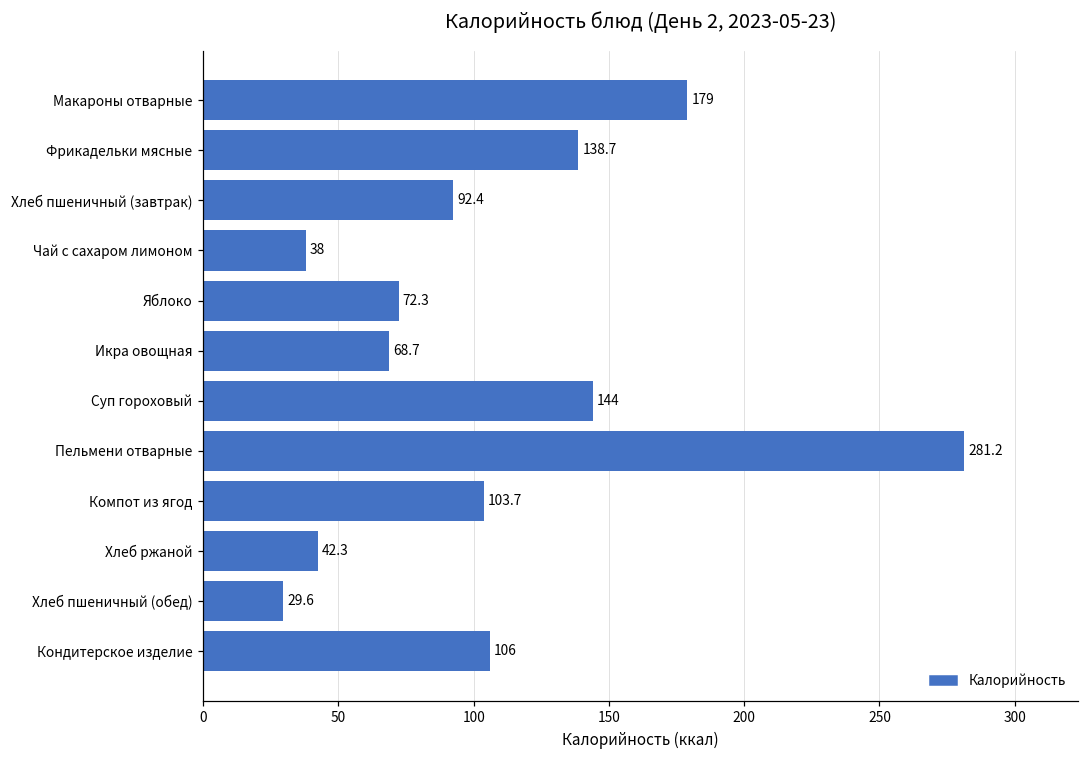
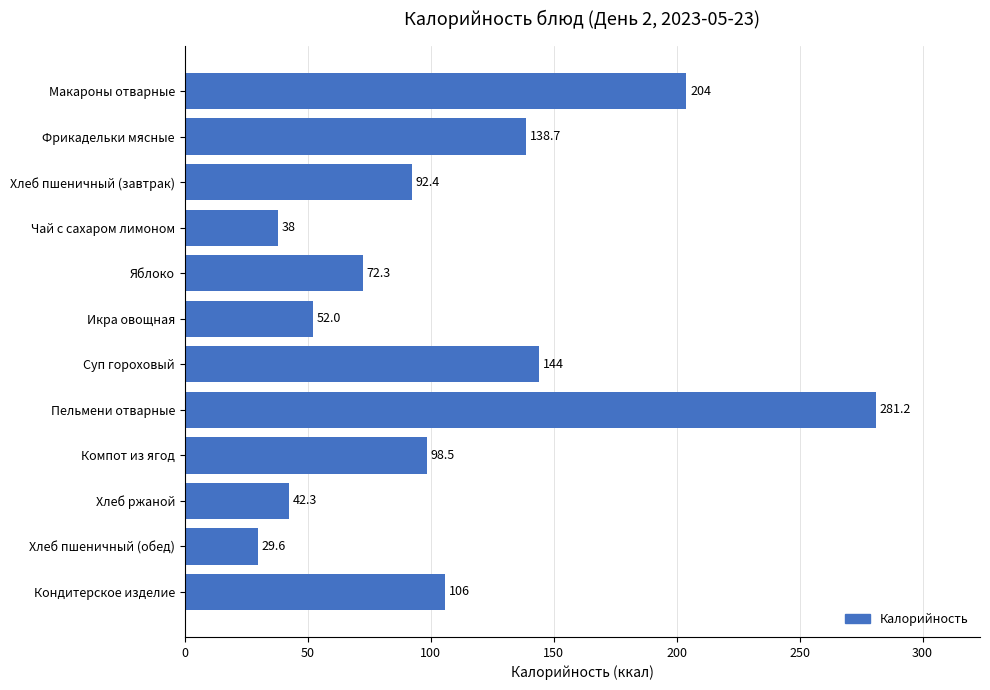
  {
-   "Макароны отварные": 179,
+   "Макароны отварные": 204,
    "Фрикадельки мясные": 138.7,
    "Хлеб пшеничный (завтрак)": 92.4,
    "Чай с сахаром лимоном": 38,
    "Яблоко": 72.3,
-   "Икра овощная": 68.7,
+   "Икра овощная": 52.0,
    "Суп гороховый": 144,
    "Пельмени отварные": 281.2,
-   "Компот из ягод": 103.7,
+   "Компот из ягод": 98.5,
    "Хлеб ржаной": 42.3,
    "Хлеб пшеничный (обед)": 29.6,
    "Кондитерское изделие": 106
  }
